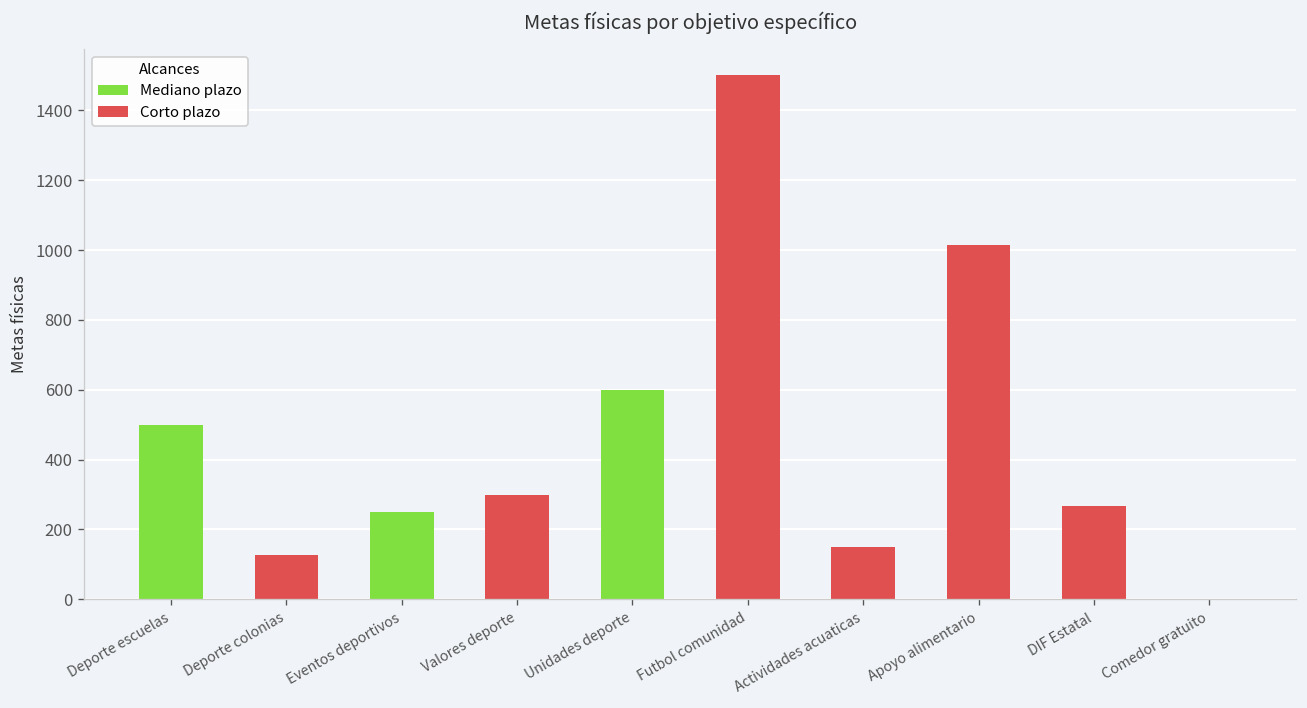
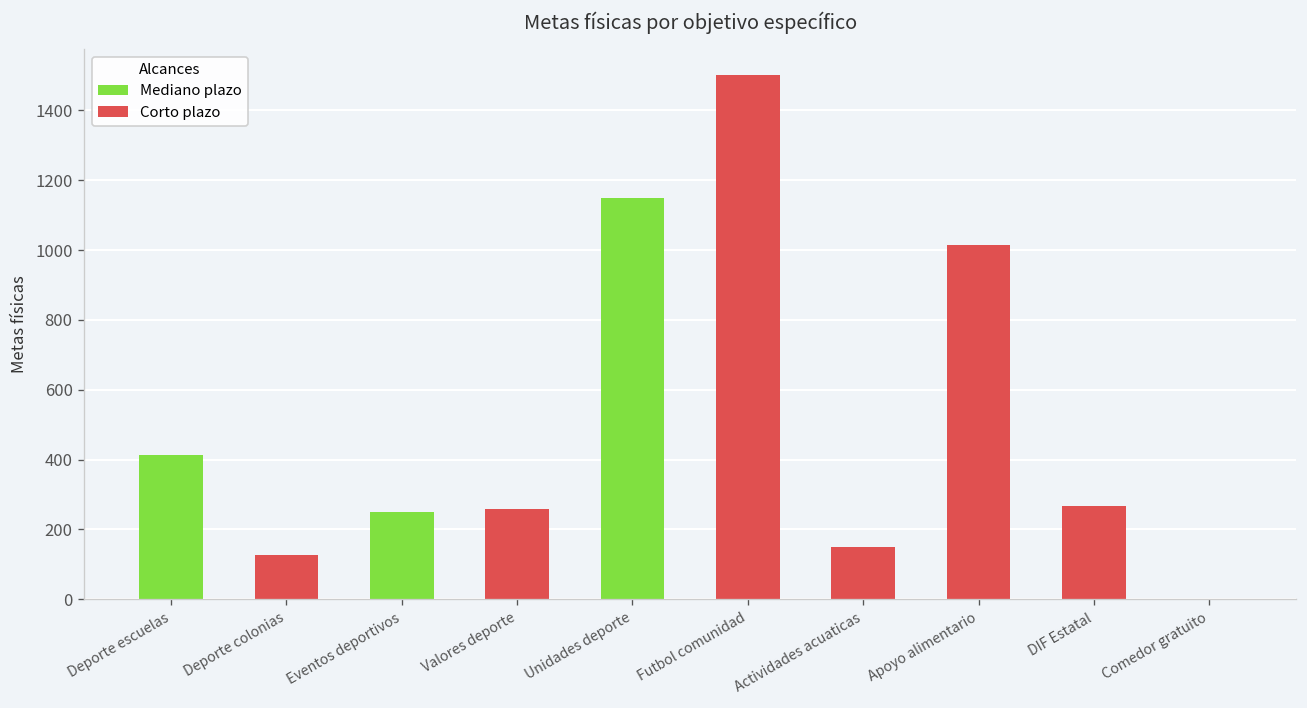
  {
-   "Deporte escuelas": 500,
+   "Deporte escuelas": 410,
    "Deporte colonias": 130,
    "Eventos deportivos": 250,
-   "Valores deporte": 300,
-   "Unidades deporte": 600,
+   "Valores deporte": 260,
+   "Unidades deporte": 1150,
    "Futbol comunidad": 1500,
    "Actividades acuaticas": 150,
    "Apoyo alimentario": 1020,
    "DIF Estatal": 270,
    "Comedor gratuito": 0
  }
